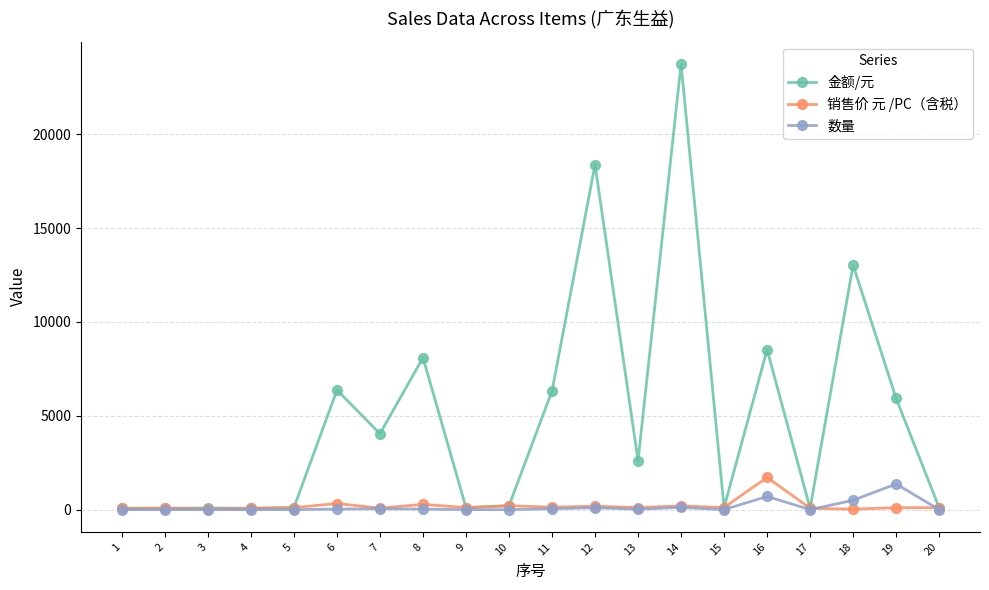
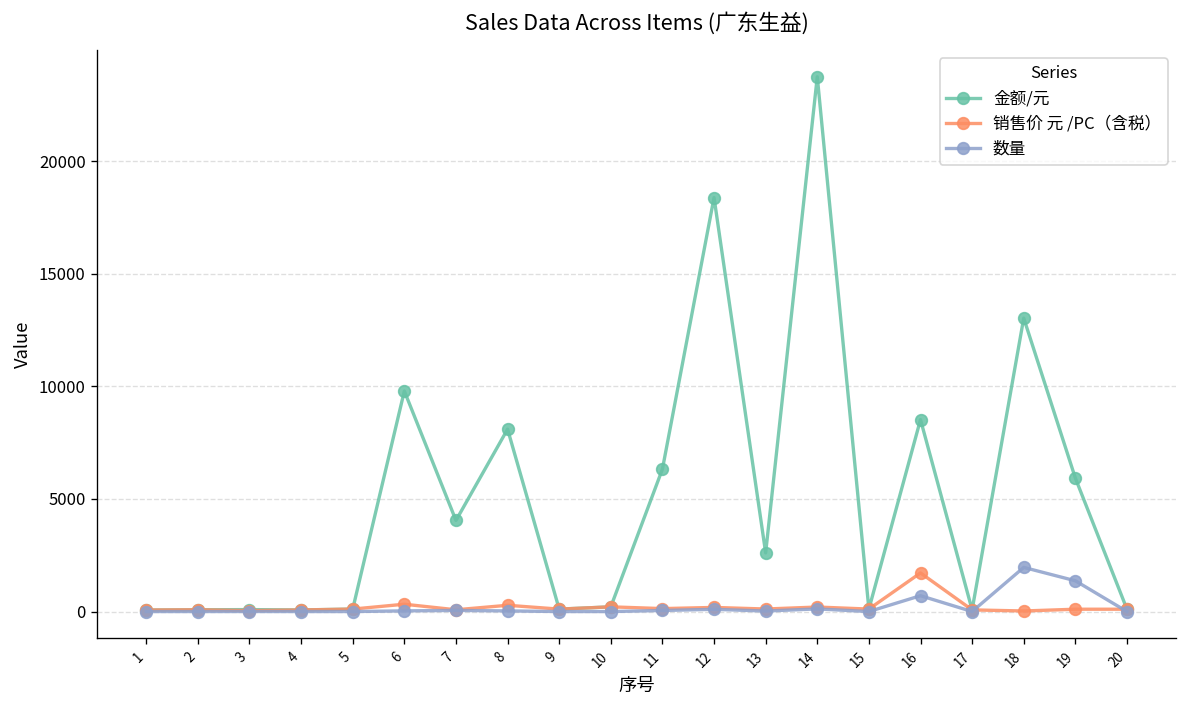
  {
    "金额/元": {
-     "6": 6400,
+     "6": 9800,
      "7": 4000,
      "8": 8100,
      "11": 6300,
      "12": 18400,
      "13": 2600,
      "14": 23700,
      "16": 8500,
      "18": 13000,
      "19": 5900
    },
    "销售价 元 /PC（含税）": {
      "6": 300,
      "8": 300,
      "16": 1700,
      "18": 0,
      "19": 100
    },
    "数量": {
      "6": 0,
      "8": 0,
      "10": 0,
      "16": 700,
-     "18": 500,
+     "18": 2000,
      "19": 1400
    }
  }
